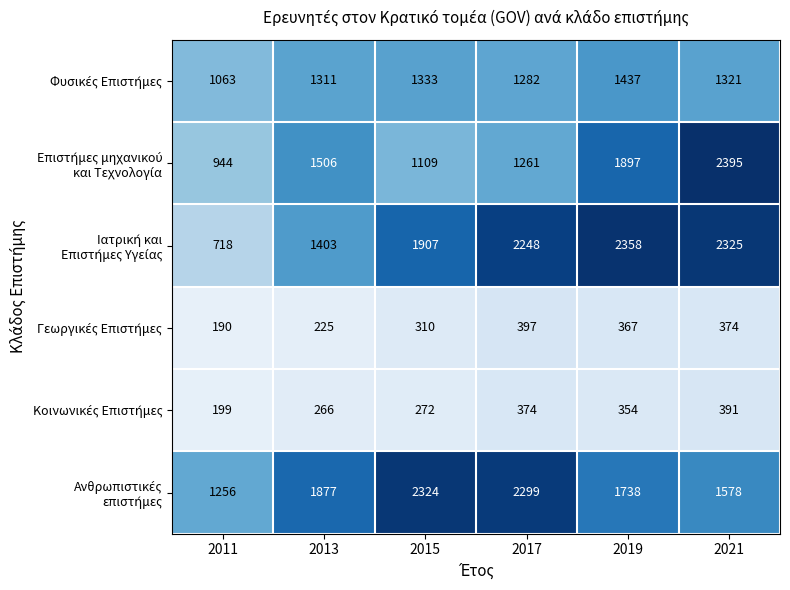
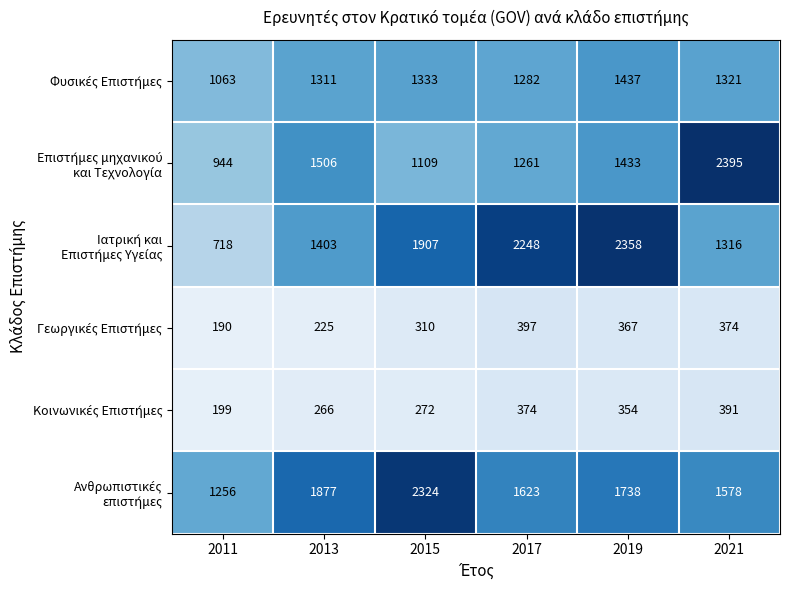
  {
    "Φυσικές Επιστήμες": {
      "2011": 1063,
      "2013": 1311,
      "2015": 1333,
      "2017": 1282,
      "2019": 1437,
      "2021": 1321
    },
    "Επιστήμες μηχανικού και Τεχνολογία": {
      "2011": 944,
      "2013": 1506,
      "2015": 1109,
      "2017": 1261,
-     "2019": 1897,
+     "2019": 1433,
      "2021": 2395
    },
    "Ιατρική και Επιστήμες Υγείας": {
      "2011": 718,
      "2013": 1403,
      "2015": 1907,
      "2017": 2248,
      "2019": 2358,
-     "2021": 2325
+     "2021": 1316
    },
    "Γεωργικές Επιστήμες": {
      "2011": 190,
      "2013": 225,
      "2015": 310,
      "2017": 397,
      "2019": 367,
      "2021": 374
    },
    "Κοινωνικές Επιστήμες": {
      "2011": 199,
      "2013": 266,
      "2015": 272,
      "2017": 374,
      "2019": 354,
      "2021": 391
    },
    "Ανθρωπιστικές επιστήμες": {
      "2011": 1256,
      "2013": 1877,
      "2015": 2324,
-     "2017": 2299,
+     "2017": 1623,
      "2019": 1738,
      "2021": 1578
    }
  }
